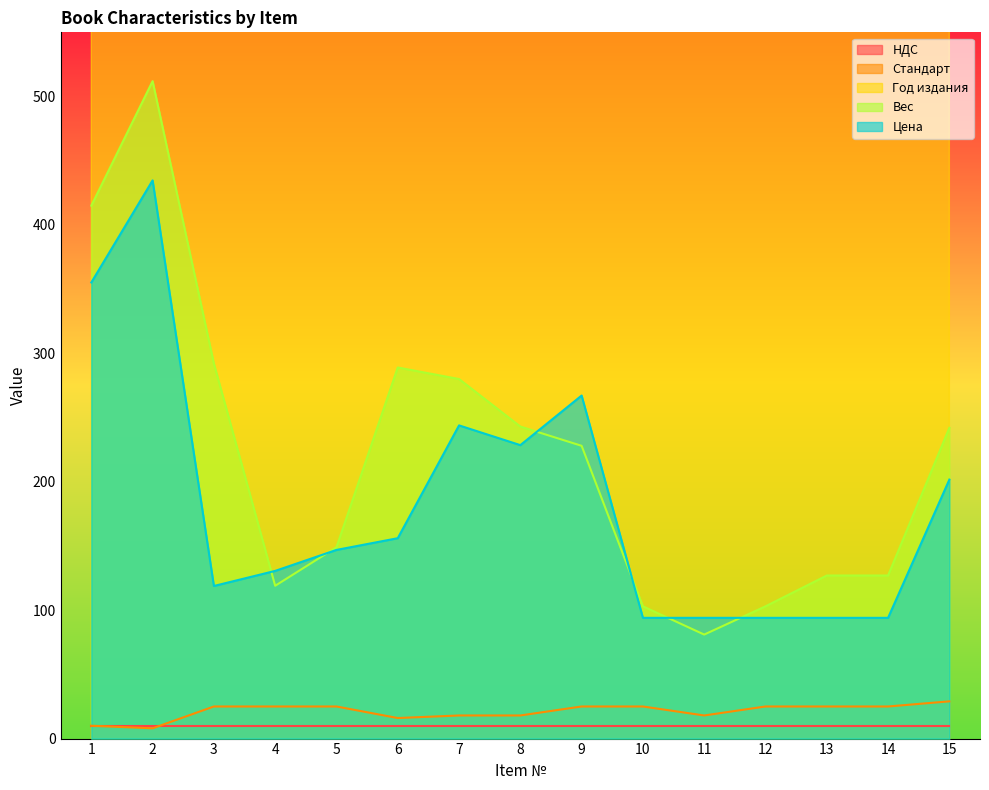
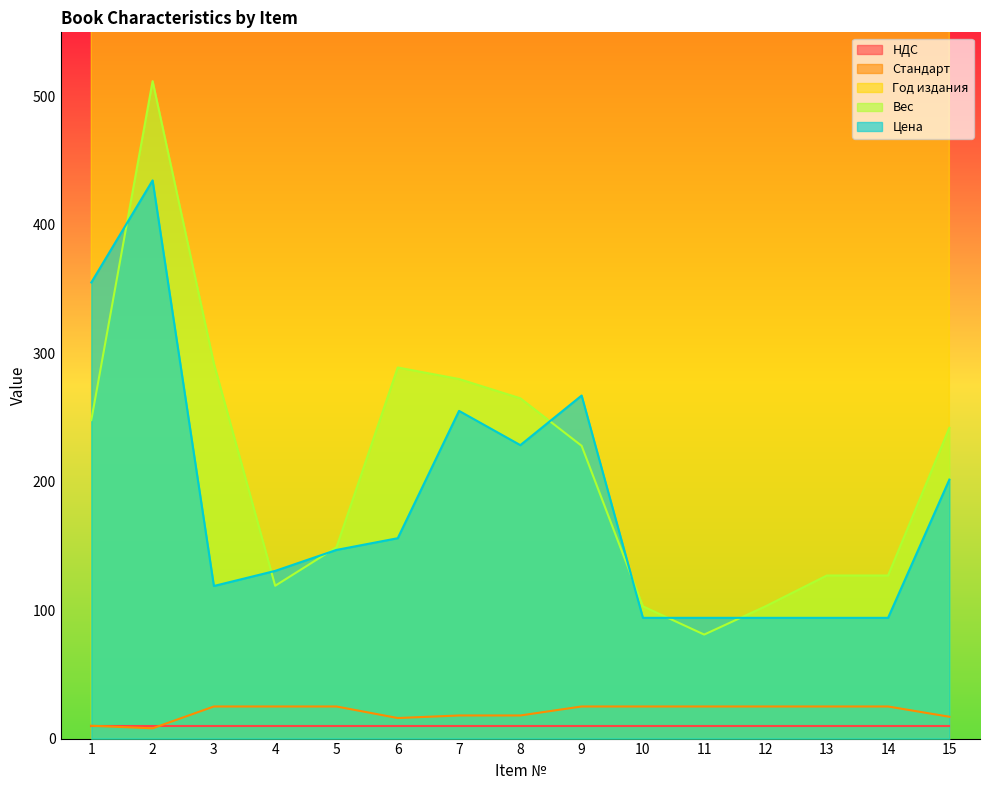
  {
    "НДС": {
      "2": 10,
      "3": 10,
      "4": 10,
      "5": 10,
      "6": 10,
      "7": 10,
      "8": 10,
      "9": 10,
      "10": 10,
      "11": 10,
      "12": 10,
      "13": 10,
      "14": 10,
      "15": 10
    },
    "Стандарт": {
      "2": 8,
      "3": 25,
      "4": 25,
      "5": 25,
      "6": 16,
      "7": 18,
      "8": 18,
      "9": 25,
      "10": 25,
-     "11": 18,
+     "11": 25,
      "12": 25,
      "13": 25,
      "14": 25,
-     "15": 29
+     "15": 17
    },
    "Вес": {
-     "1": 415,
+     "1": 248,
      "2": 512,
      "3": 292,
      "4": 119,
      "5": 149,
      "6": 289,
      "7": 280,
-     "8": 243,
+     "8": 265,
      "9": 228,
      "10": 103,
      "11": 81,
      "12": 103,
      "13": 127,
      "14": 127,
      "15": 242
    },
    "Цена": {
      "1": 355,
      "2": 435,
      "3": 119,
      "4": 131,
      "5": 147,
      "6": 156,
-     "7": 244,
+     "7": 255,
      "8": 229,
      "9": 267,
      "10": 94,
      "11": 94,
      "12": 94,
      "13": 94,
      "14": 94,
      "15": 202
    }
  }
